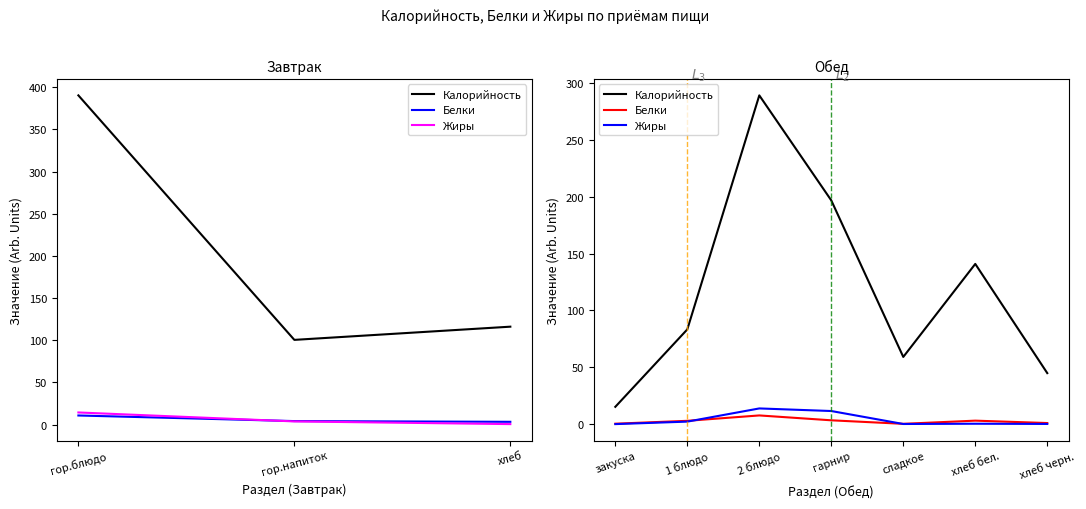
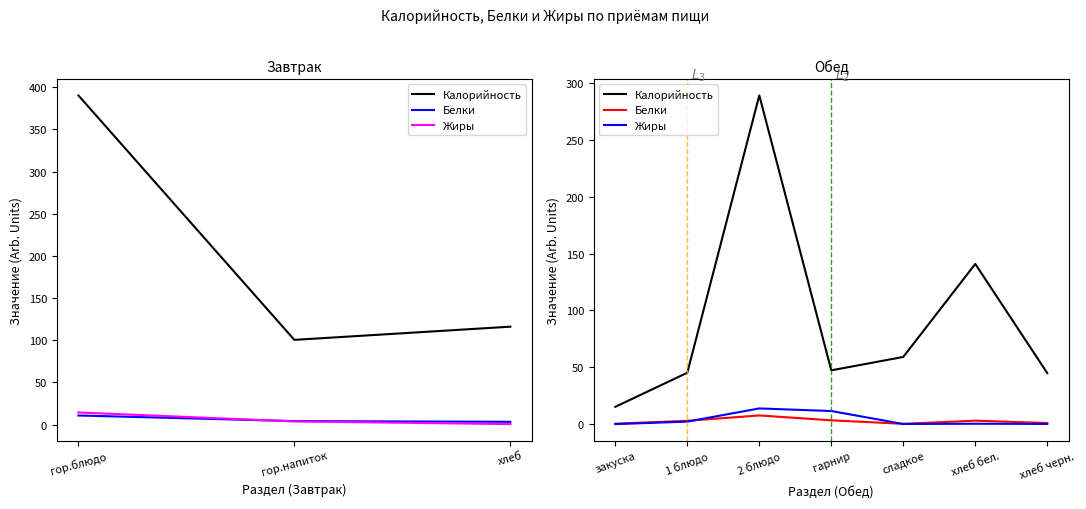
  {
    "Завтрак": {
      "Калорийность": {
        "гор.блюдо": 390,
        "гор.напиток": 100,
        "хлеб": 120
      }
    },
    "Обед": {
      "Калорийность": {
        "закуска": 15,
-       "1 блюдо": 83,
+       "1 блюдо": 45,
        "2 блюдо": 289,
-       "гарнир": 197,
+       "гарнир": 47,
        "сладкое": 59,
        "хлеб бел.": 141,
        "хлеб черн.": 45
      },
      "Белки": {
        "2 блюдо": 8,
        "гарнир": 3,
        "хлеб бел.": 3
      },
      "Жиры": {
        "2 блюдо": 14,
        "гарнир": 12,
        "хлеб бел.": 0
      }
    }
  }
